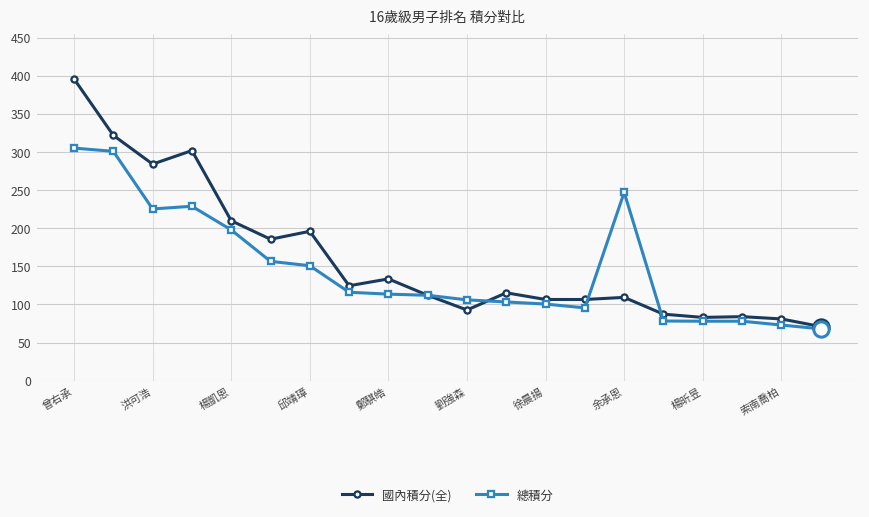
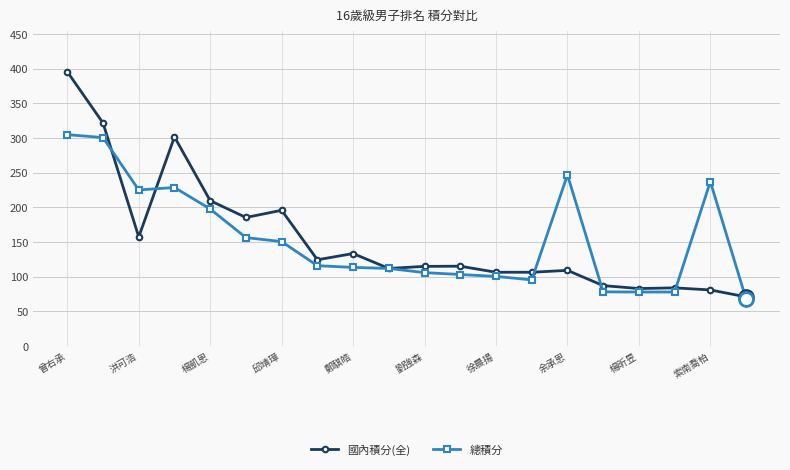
  {
    "國內積分(全)": {
      "曾右承": 400,
-     "洪可浩": 280,
+     "洪可浩": 160,
      "楊凱恩": 210,
      "邱靖璋": 200,
      "鄭騏皓": 130,
-     "劉強森": 90,
+     "劉強森": 120,
      "徐晨揚": 110,
      "余承恩": 110,
      "楊昕昱": 80,
      "索南喬柏": 80
    },
    "總積分": {
      "曾右承": 310,
      "洪可浩": 230,
      "楊凱恩": 200,
      "邱靖璋": 150,
      "鄭騏皓": 110,
      "劉強森": 110,
      "徐晨揚": 100,
      "余承恩": 250,
      "楊昕昱": 80,
-     "索南喬柏": 70
+     "索南喬柏": 240
    }
  }
